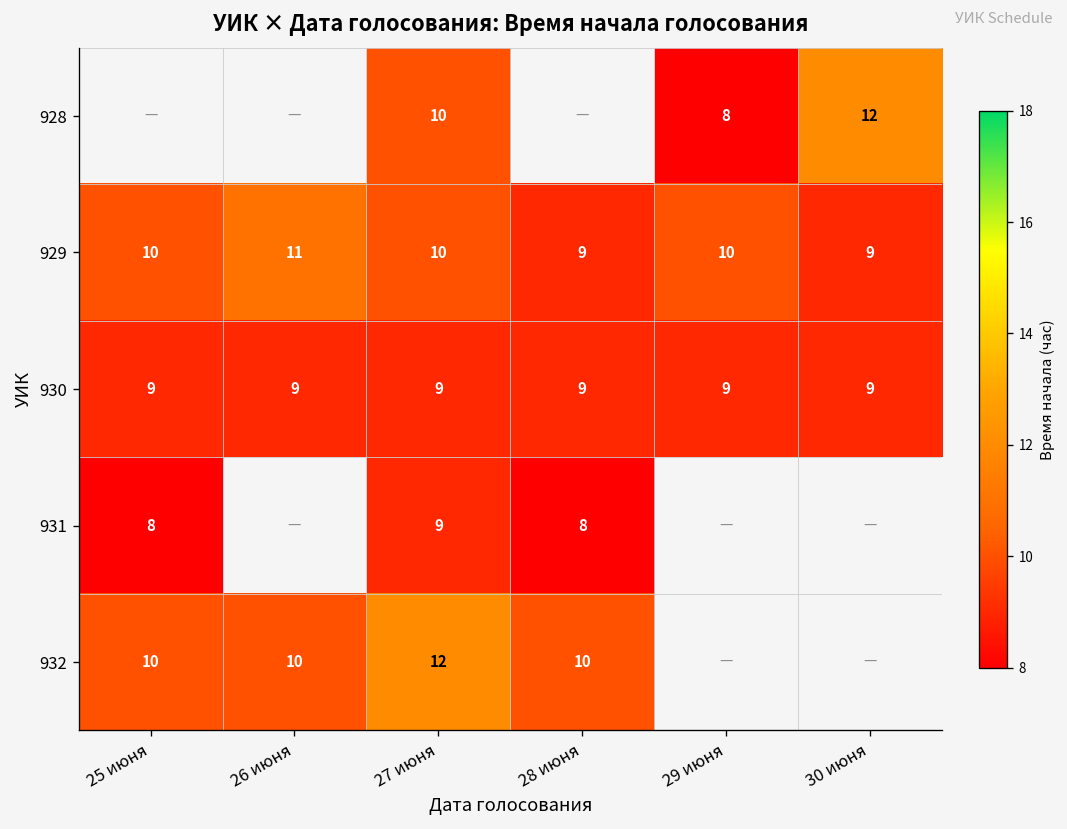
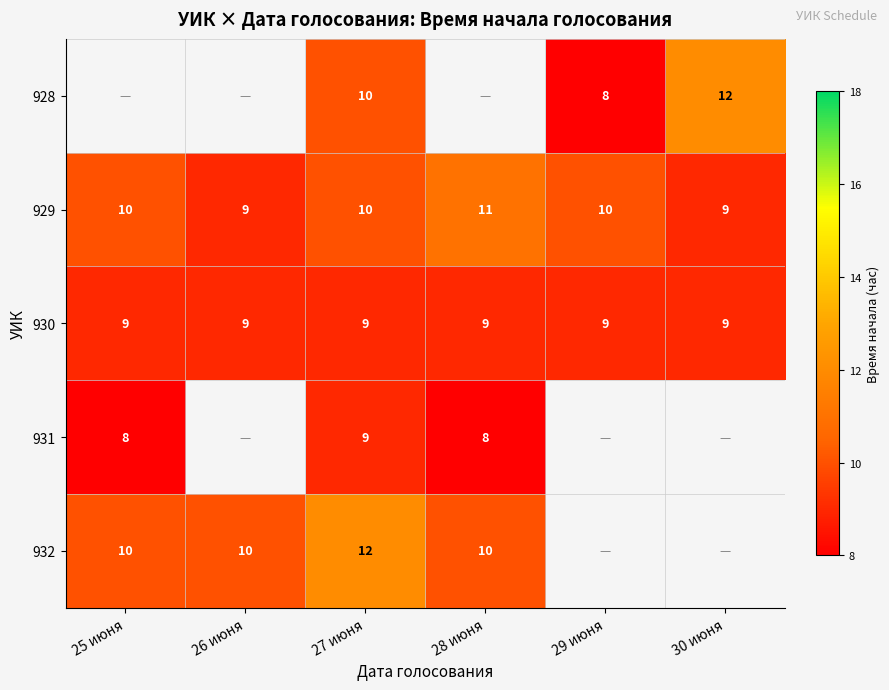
  {
    "928": {
      "27 июня": 10,
      "29 июня": 8,
      "30 июня": 12
    },
    "929": {
      "25 июня": 10,
-     "26 июня": 11,
+     "26 июня": 9,
      "27 июня": 10,
-     "28 июня": 9,
+     "28 июня": 11,
      "29 июня": 10,
      "30 июня": 9
    },
    "930": {
      "25 июня": 9,
      "26 июня": 9,
      "27 июня": 9,
      "28 июня": 9,
      "29 июня": 9,
      "30 июня": 9
    },
    "931": {
      "25 июня": 8,
      "27 июня": 9,
      "28 июня": 8
    },
    "932": {
      "25 июня": 10,
      "26 июня": 10,
      "27 июня": 12,
      "28 июня": 10
    }
  }
